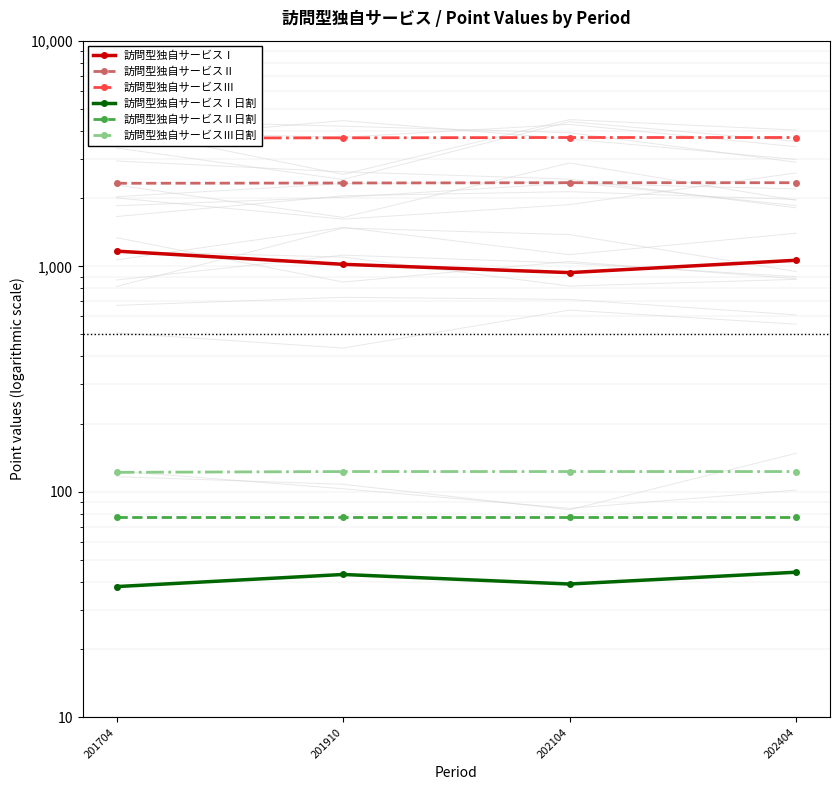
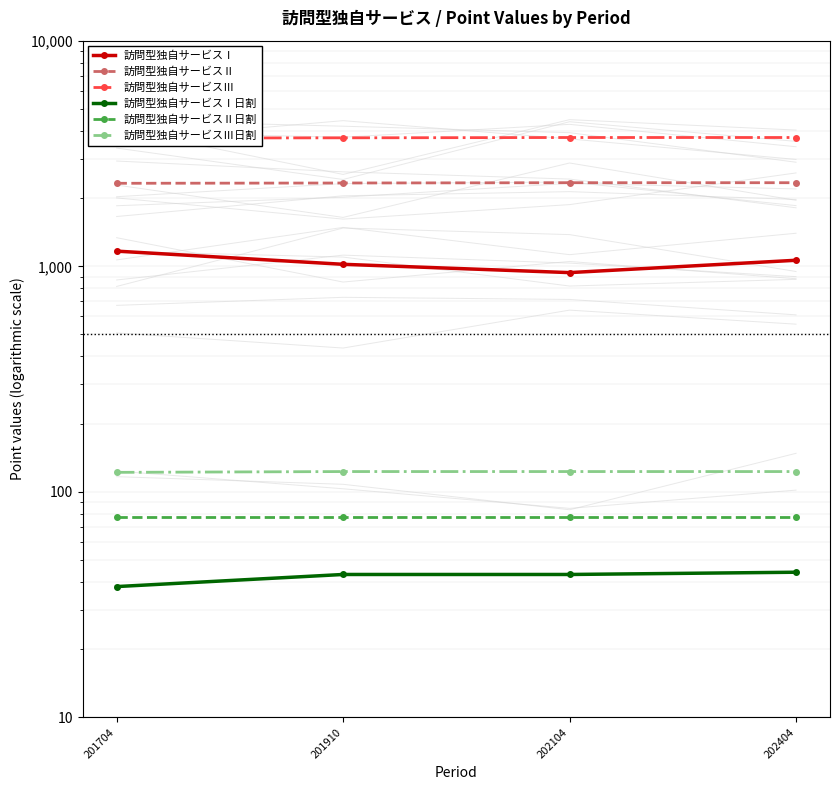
  {
    "訪問型独自サービスⅠ": {
      "201910": "1,000",
      "202104": "940",
      "202404": "1,100"
    },
    "訪問型独自サービスⅡ": {
      "202404": "2,300"
    },
    "訪問型独自サービスⅢ": {
      "202404": "3,700"
    },
    "訪問型独自サービスⅠ日割": {
      "201704": "38",
      "201910": "43",
-     "202104": "39",
+     "202104": "43",
      "202404": "44"
    },
    "訪問型独自サービスⅡ日割": {
      "201704": "77",
      "201910": "77",
      "202104": "77",
      "202404": "77"
    },
    "訪問型独自サービスⅢ日割": {
      "201910": "120",
      "202104": "120",
      "202404": "120"
    }
  }
